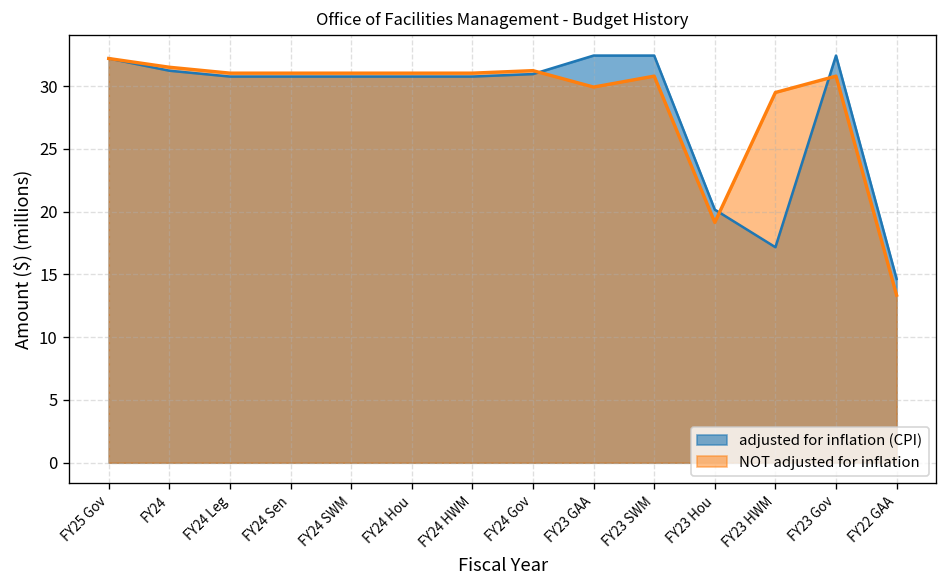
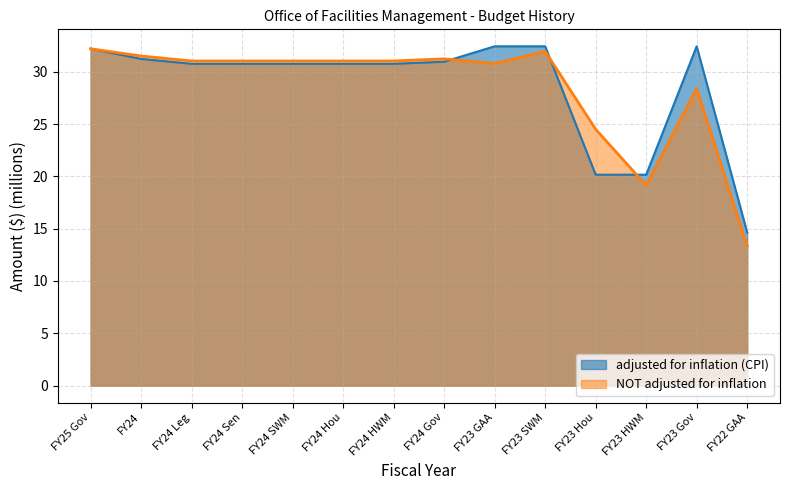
  {
    "adjusted for inflation (CPI)": {
      "FY24": 31.2,
      "FY24 Leg": 30.8,
      "FY24 Sen": 30.8,
      "FY24 SWM": 30.8,
      "FY24 Hou": 30.8,
      "FY24 HWM": 30.8,
      "FY24 Gov": 31.0,
      "FY23 GAA": 32.4,
      "FY23 SWM": 32.4,
      "FY23 Hou": 20.2,
-     "FY23 HWM": 17.2,
+     "FY23 HWM": 20.2,
      "FY23 Gov": 32.4,
      "FY22 GAA": 14.6
    },
    "NOT adjusted for inflation": {
      "FY24": 31.5,
      "FY24 Leg": 31.0,
      "FY24 Sen": 31.0,
      "FY24 SWM": 31.0,
      "FY24 Hou": 31.0,
      "FY24 HWM": 31.0,
      "FY24 Gov": 31.2,
-     "FY23 GAA": 29.9,
-     "FY23 SWM": 30.8,
-     "FY23 Hou": 19.1,
-     "FY23 HWM": 29.5,
-     "FY23 Gov": 30.8,
+     "FY23 GAA": 30.8,
+     "FY23 SWM": 31.9,
+     "FY23 Hou": 24.5,
+     "FY23 HWM": 19.1,
+     "FY23 Gov": 28.4,
      "FY22 GAA": 13.3
    }
  }
